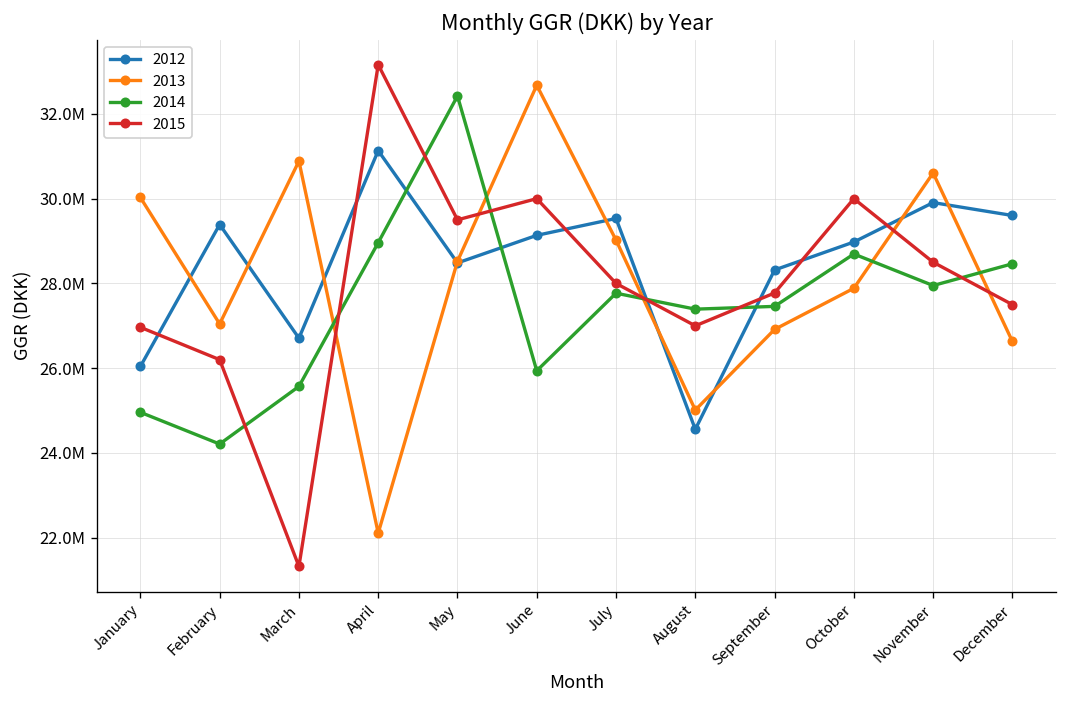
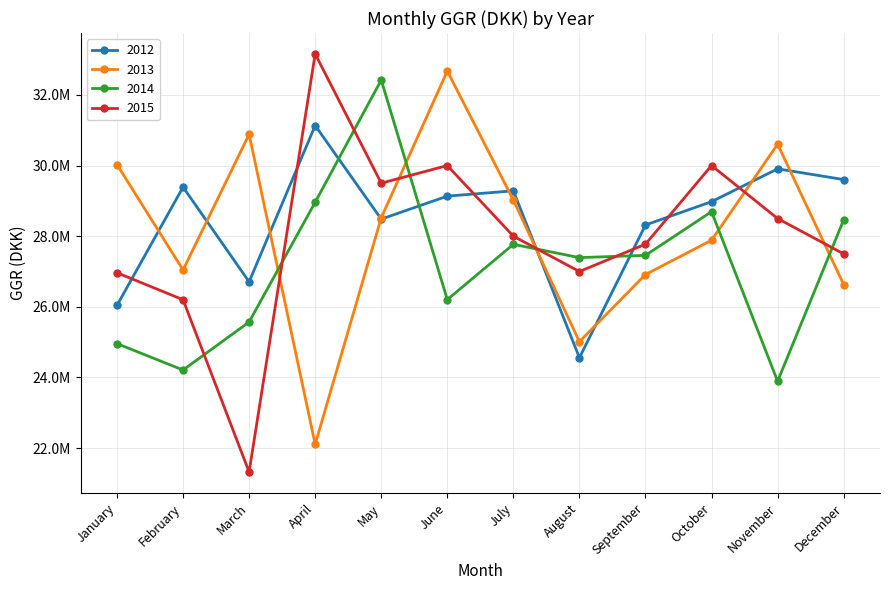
  {
    "2012": {
      "January": 26000000,
      "February": 29400000,
      "March": 26700000,
      "April": 31100000,
      "June": 29100000,
-     "July": 29500000,
+     "July": 29300000,
      "August": 24600000,
      "September": 28300000,
      "October": 29000000,
      "November": 29900000,
      "December": 29600000
    },
    "2013": {
      "January": 30000000,
      "February": 27000000,
      "March": 30900000,
      "April": 22100000,
      "June": 32700000,
      "July": 29000000,
      "August": 25000000,
      "September": 26900000,
      "October": 27900000,
      "November": 30600000,
      "December": 26600000
    },
    "2014": {
      "January": 25000000,
      "February": 24200000,
      "March": 25600000,
      "April": 29000000,
      "May": 32400000,
-     "June": 25900000,
+     "June": 26200000,
      "July": 27800000,
      "August": 27400000,
      "September": 27500000,
      "October": 28700000,
-     "November": 28000000,
+     "November": 23900000,
      "December": 28500000
    },
    "2015": {
      "January": 27000000,
      "February": 26200000,
      "March": 21300000,
      "April": 33200000,
      "May": 29500000,
      "June": 30000000,
      "July": 28000000,
      "August": 27000000,
      "September": 27800000,
      "October": 30000000,
      "November": 28500000,
      "December": 27500000
    }
  }
